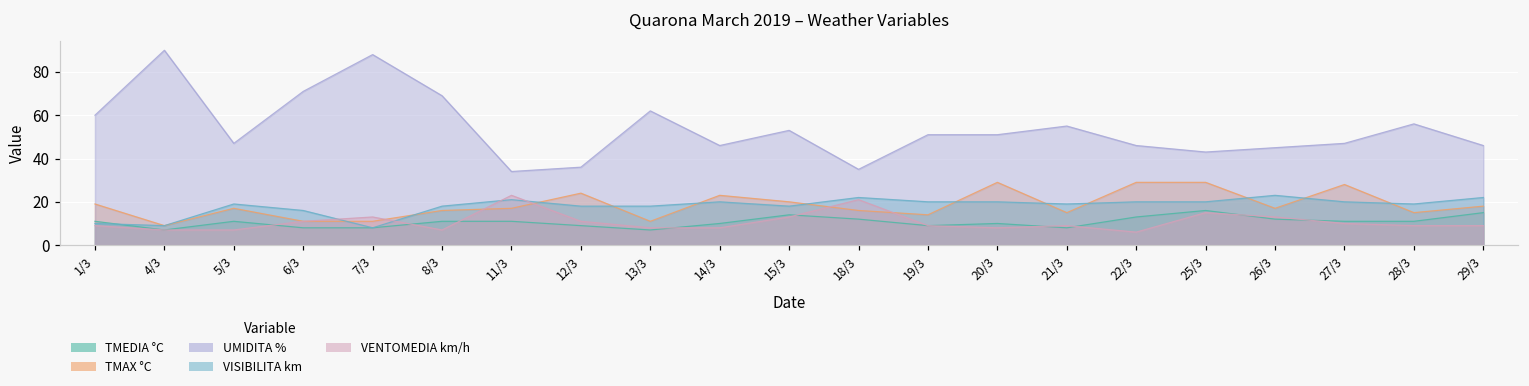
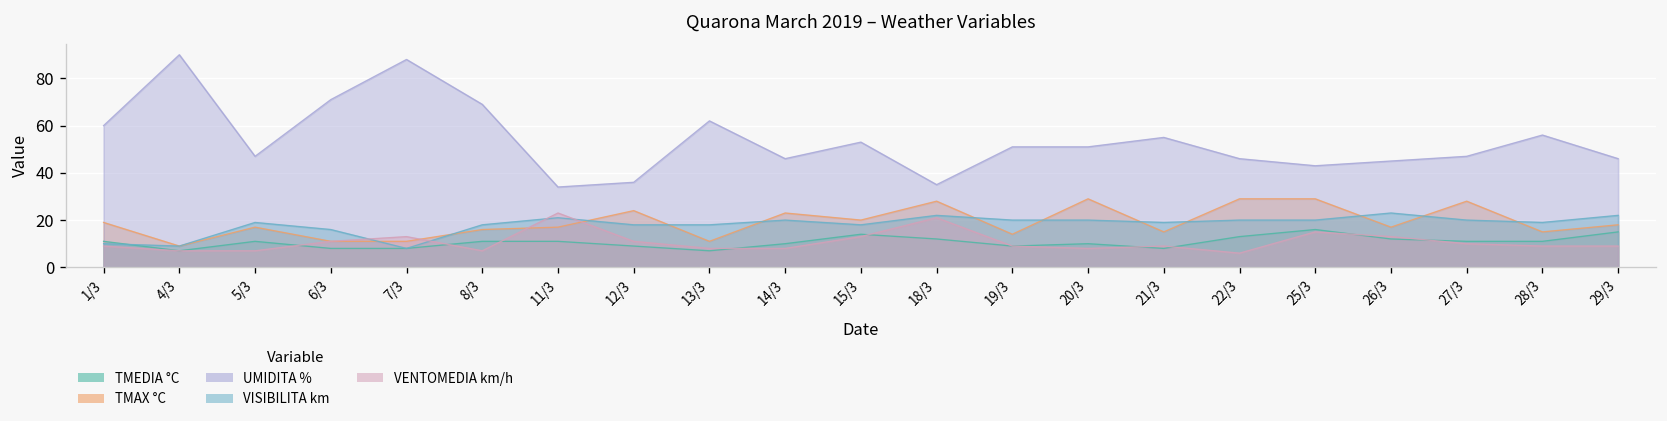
  {
    "TMAX °C": {
      "1/3": 19,
      "5/3": 17,
      "7/3": 11,
      "8/3": 16,
      "11/3": 17,
      "12/3": 24,
      "13/3": 11,
      "14/3": 23,
      "15/3": 20,
-     "18/3": 16,
+     "18/3": 28,
      "19/3": 14,
      "20/3": 29,
      "21/3": 15,
      "22/3": 29,
      "25/3": 29,
      "26/3": 17,
      "27/3": 28,
      "28/3": 15,
      "29/3": 18
    }
  }
